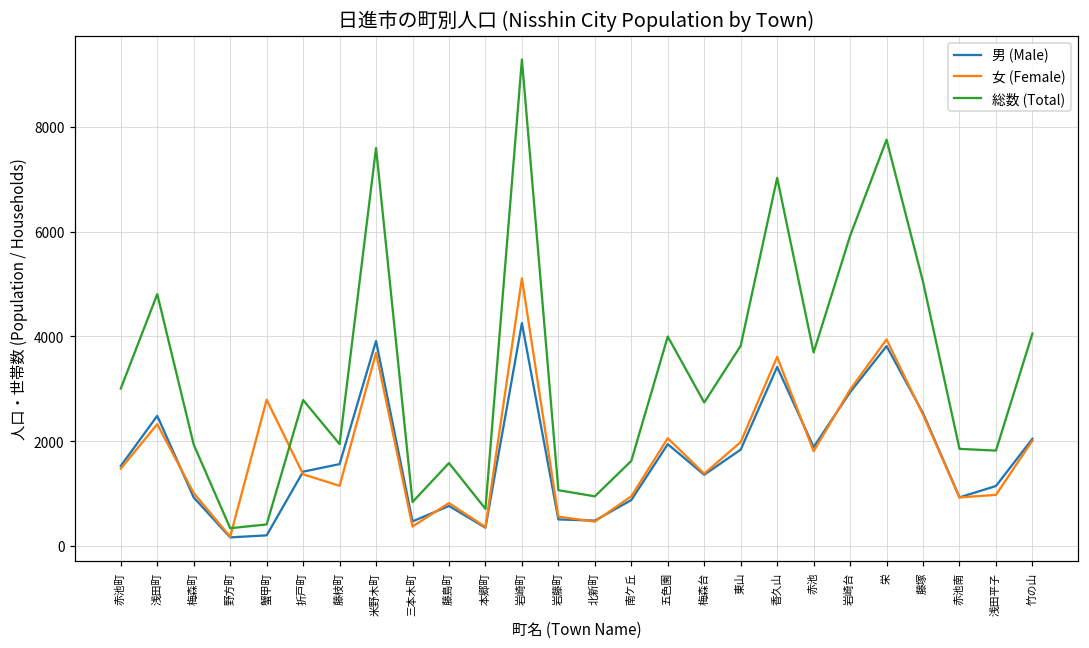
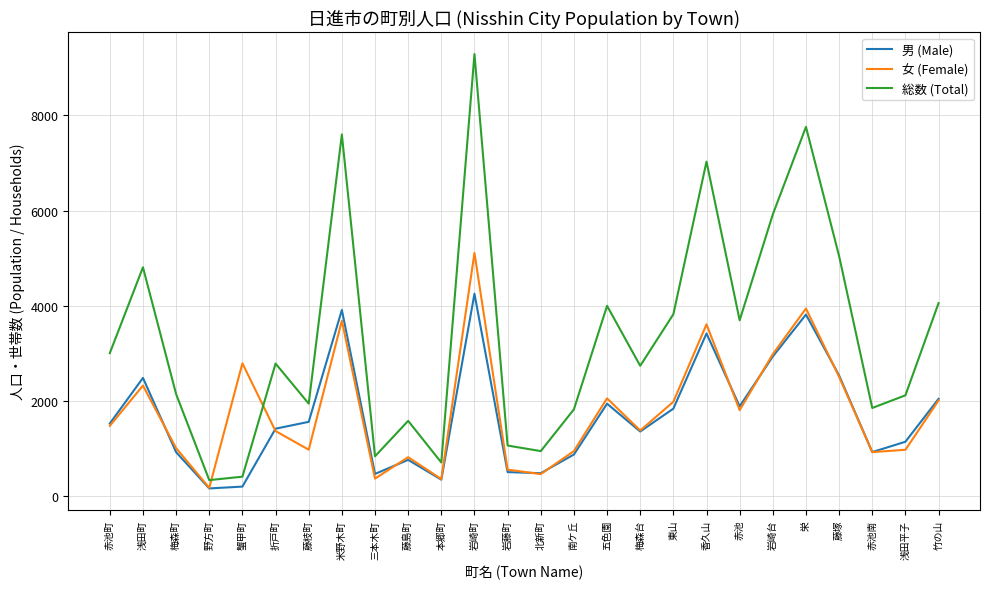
  {
    "男 (Male)": {
      "浅田町": 2500,
      "梅森町": 900,
      "蟹甲町": 200,
      "藤枝町": 1600,
      "米野木町": 3900,
      "三本木町": 500,
      "藤島町": 800,
      "岩崎町": 4300,
      "南ケ丘": 900,
      "五色園": 1900,
      "東山": 1800,
      "香久山": 3400,
      "赤池": 1900,
      "栄": 3800,
      "浅田平子": 1100
    },
    "女 (Female)": {
      "浅田町": 2300,
      "梅森町": 1000,
      "蟹甲町": 2800,
-     "藤枝町": 1100,
+     "藤枝町": 1000,
      "米野木町": 3700,
      "三本木町": 400,
      "藤島町": 800,
      "岩崎町": 5100,
      "南ケ丘": 900,
      "五色園": 2100,
      "東山": 2000,
      "香久山": 3600,
      "赤池": 1800,
      "栄": 3900,
      "浅田平子": 1000
    },
    "総数 (Total)": {
      "赤池町": 3000,
      "浅田町": 4800,
-     "梅森町": 1900,
+     "梅森町": 2100,
      "野方町": 300,
      "蟹甲町": 400,
      "折戸町": 2800,
      "藤枝町": 1900,
      "米野木町": 7600,
      "三本木町": 800,
      "藤島町": 1600,
      "本郷町": 700,
      "岩崎町": 9300,
      "岩藤町": 1100,
      "北新町": 900,
-     "南ケ丘": 1600,
+     "南ケ丘": 1800,
      "五色園": 4000,
      "梅森台": 2700,
      "東山": 3800,
      "香久山": 7000,
      "赤池": 3700,
      "岩崎台": 5900,
      "栄": 7800,
      "藤塚": 5000,
      "赤池南": 1900,
-     "浅田平子": 1800,
+     "浅田平子": 2100,
      "竹の山": 4100
    }
  }
